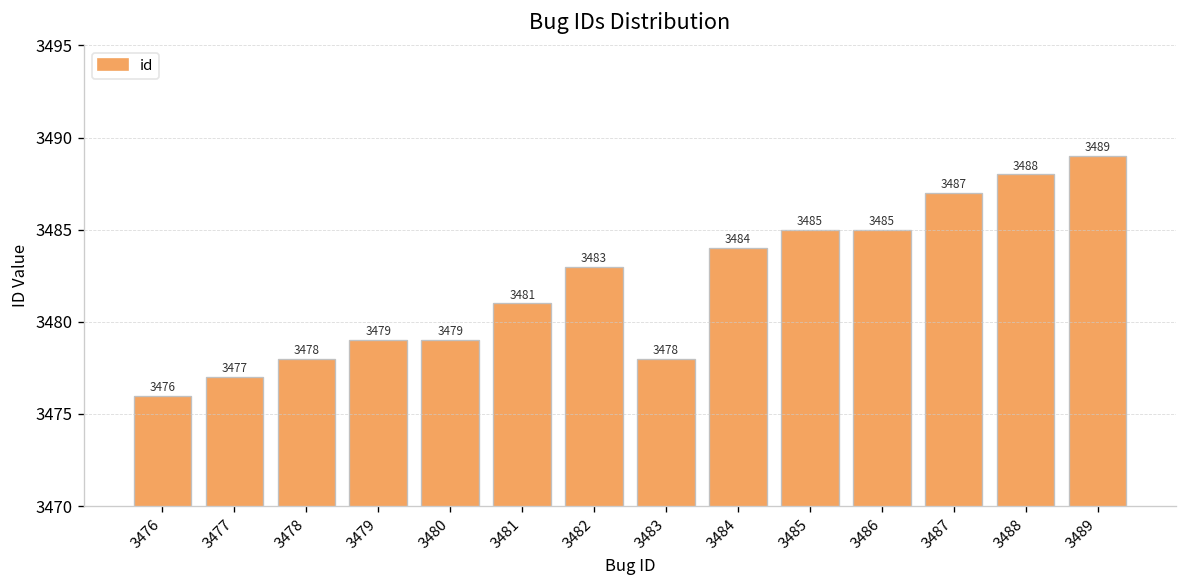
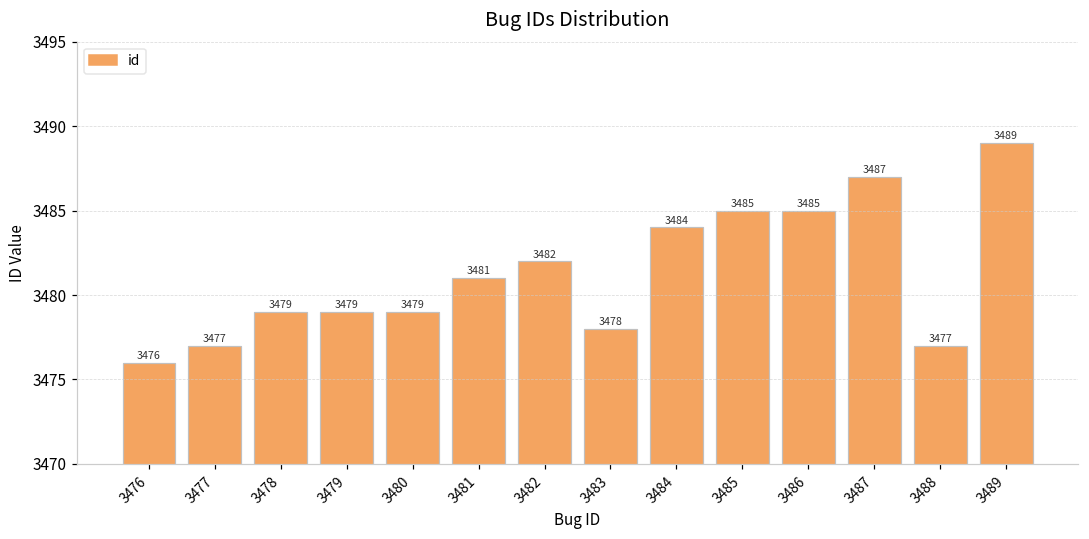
  {
    "3476": 3476,
    "3477": 3477,
-   "3478": 3478,
+   "3478": 3479,
    "3479": 3479,
    "3480": 3479,
    "3481": 3481,
-   "3482": 3483,
+   "3482": 3482,
    "3483": 3478,
    "3484": 3484,
    "3485": 3485,
    "3486": 3485,
    "3487": 3487,
-   "3488": 3488,
+   "3488": 3477,
    "3489": 3489
  }
